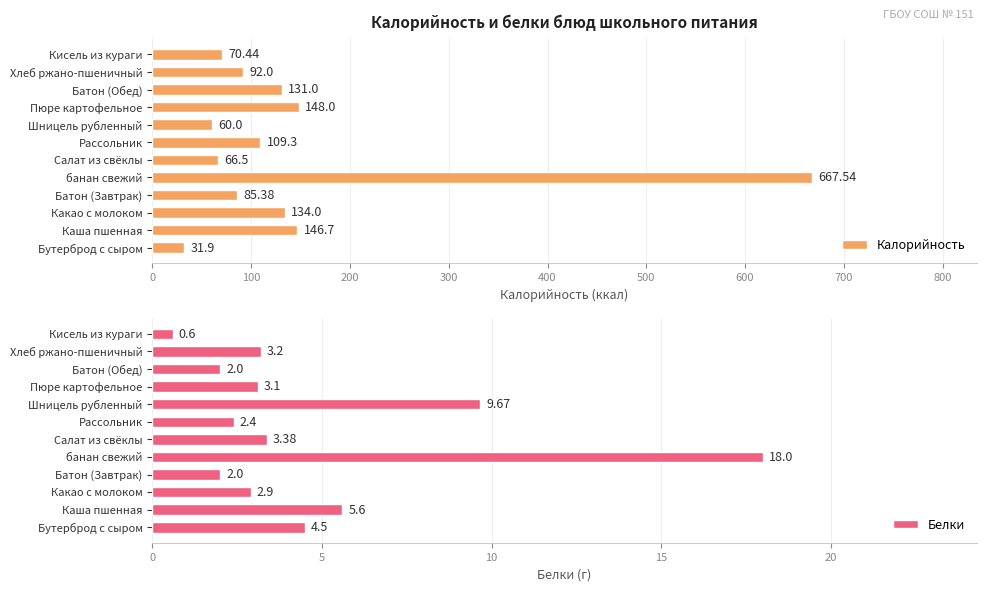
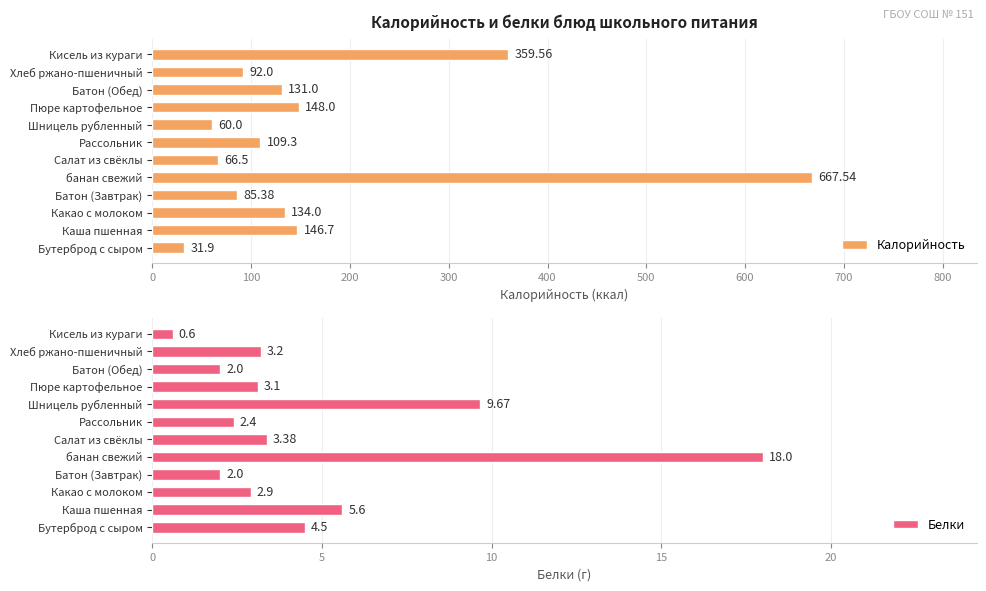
  {
    "Калорийность и белки блюд школьного питания": {
-     "Кисель из кураги": 70.44,
+     "Кисель из кураги": 359.56,
      "Хлеб ржано-пшеничный": 92.0,
      "Батон (Обед)": 131.0,
      "Пюре картофельное": 148.0,
      "Шницель рубленный": 60.0,
      "Рассольник": 109.3,
      "Салат из свёклы": 66.5,
      "банан свежий": 667.54,
      "Батон (Завтрак)": 85.38,
      "Какао с молоком": 134.0,
      "Каша пшенная": 146.7,
      "Бутерброд с сыром": 31.9
    }
  }
